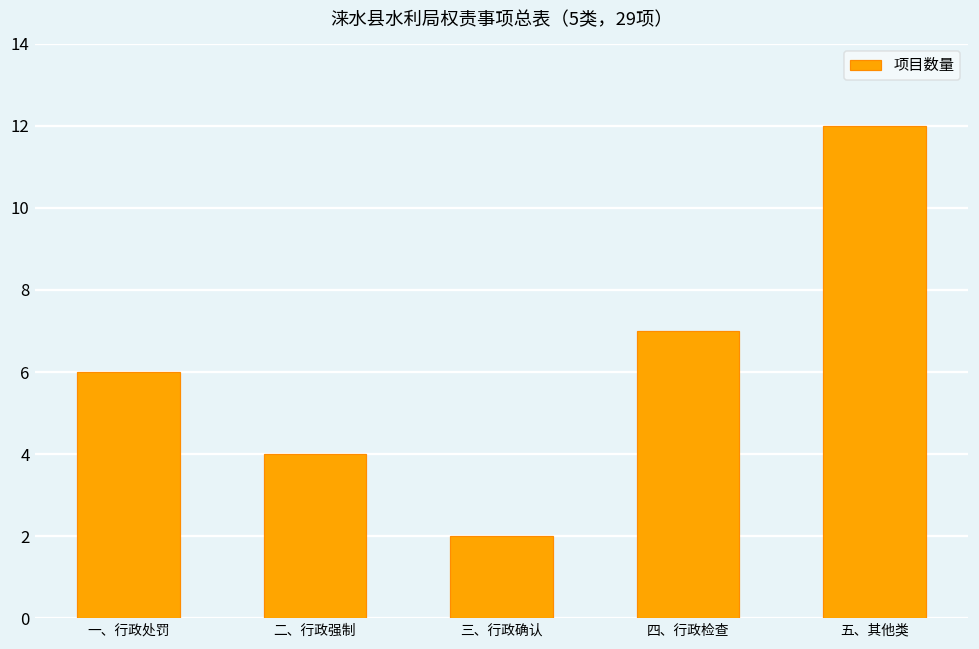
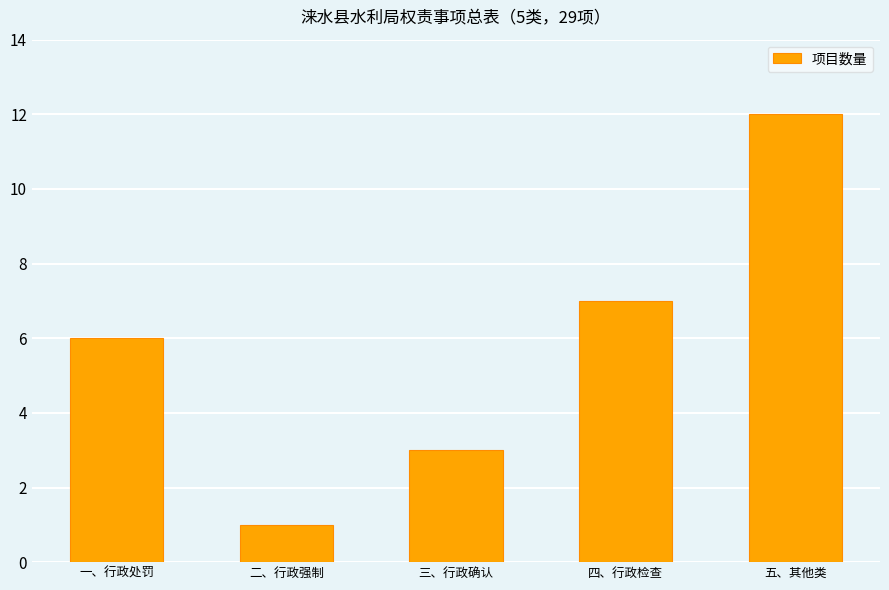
  {
    "一、行政处罚": 6,
-   "二、行政强制": 4,
-   "三、行政确认": 2,
+   "二、行政强制": 1,
+   "三、行政确认": 3,
    "四、行政检查": 7,
    "五、其他类": 12
  }
